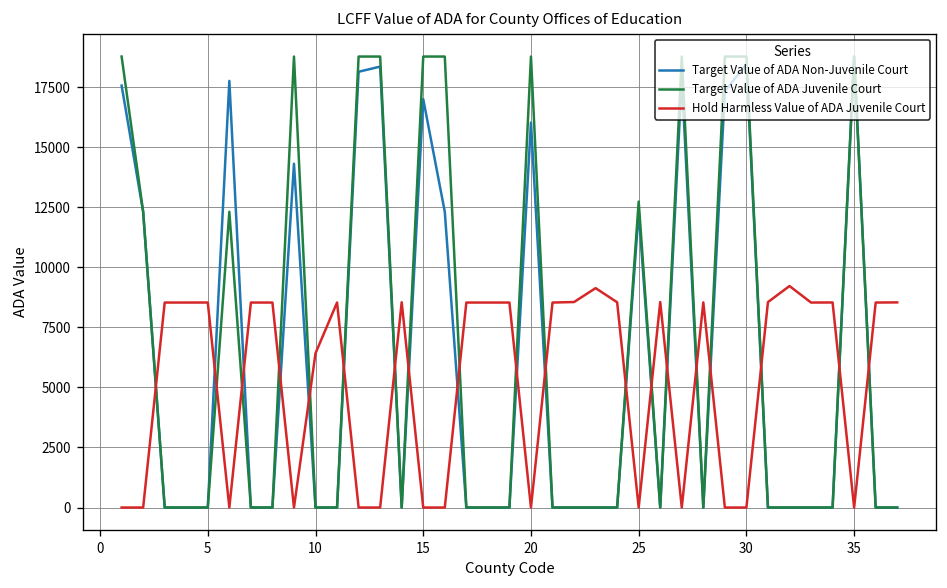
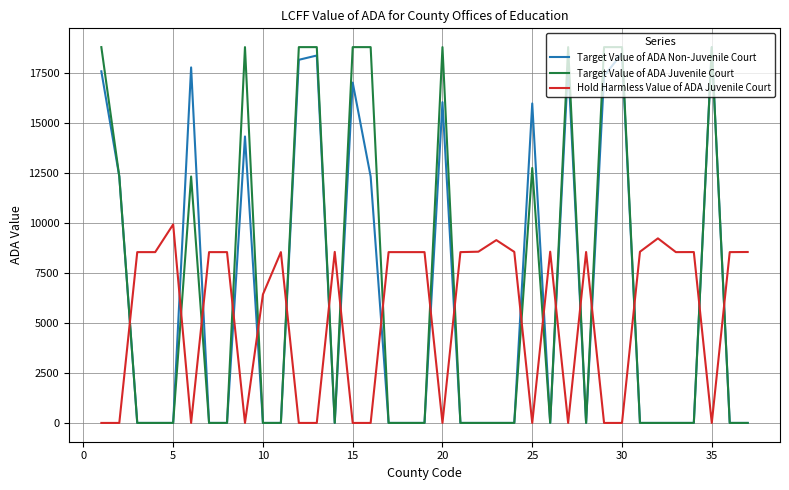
  {
    "Target Value of ADA Non-Juvenile Court": {
      "15": 17000,
      "20": 16000,
-     "25": 12300
+     "25": 16000
    },
    "Target Value of ADA Juvenile Court": {
      "15": 18800,
      "20": 18800,
      "25": 12700
    },
    "Hold Harmless Value of ADA Juvenile Court": {
-     "5": 8500,
+     "5": 9900,
      "10": 6400,
      "15": 0,
      "20": 0,
      "25": 0,
      "30": 0,
      "35": 0
    }
  }
